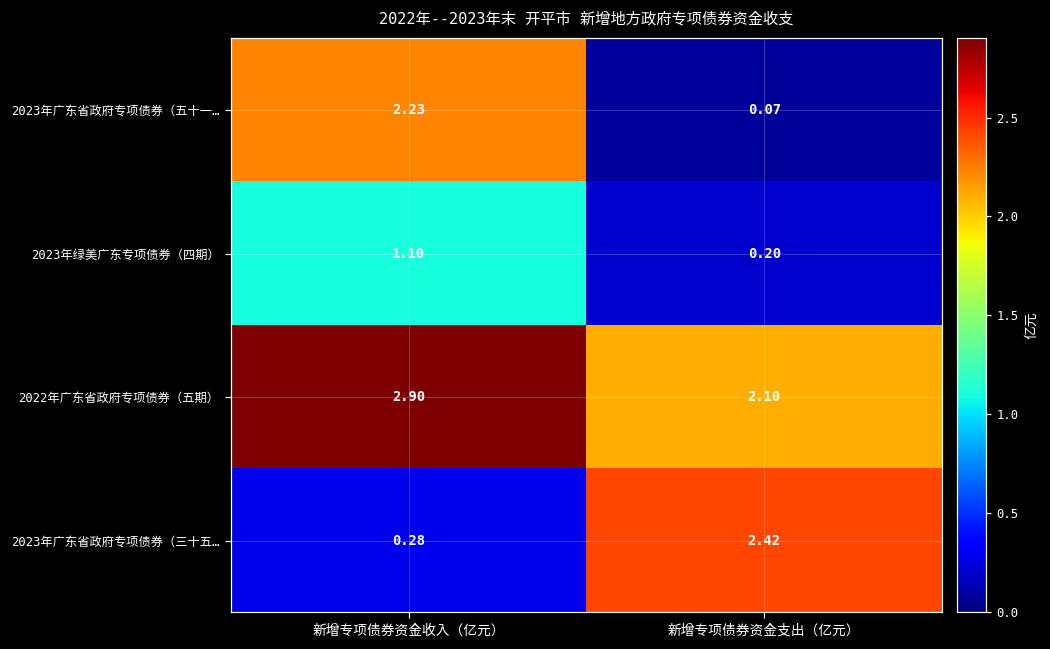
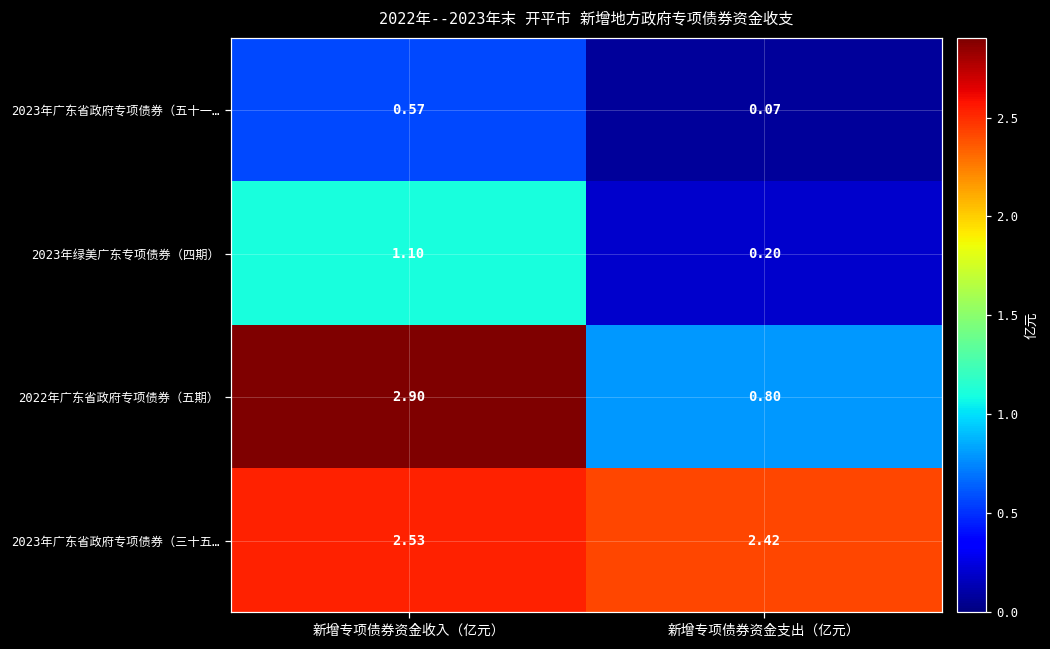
  {
    "2023年广东省政府专项债券（五十一…": {
-     "新增专项债券资金收入（亿元）": 2.23,
+     "新增专项债券资金收入（亿元）": 0.57,
      "新增专项债券资金支出（亿元）": 0.07
    },
    "2023年绿美广东专项债券（四期）": {
      "新增专项债券资金收入（亿元）": 1.10,
      "新增专项债券资金支出（亿元）": 0.20
    },
    "2022年广东省政府专项债券（五期）": {
      "新增专项债券资金收入（亿元）": 2.90,
-     "新增专项债券资金支出（亿元）": 2.10
+     "新增专项债券资金支出（亿元）": 0.80
    },
    "2023年广东省政府专项债券（三十五…": {
-     "新增专项债券资金收入（亿元）": 0.28,
+     "新增专项债券资金收入（亿元）": 2.53,
      "新增专项债券资金支出（亿元）": 2.42
    }
  }
